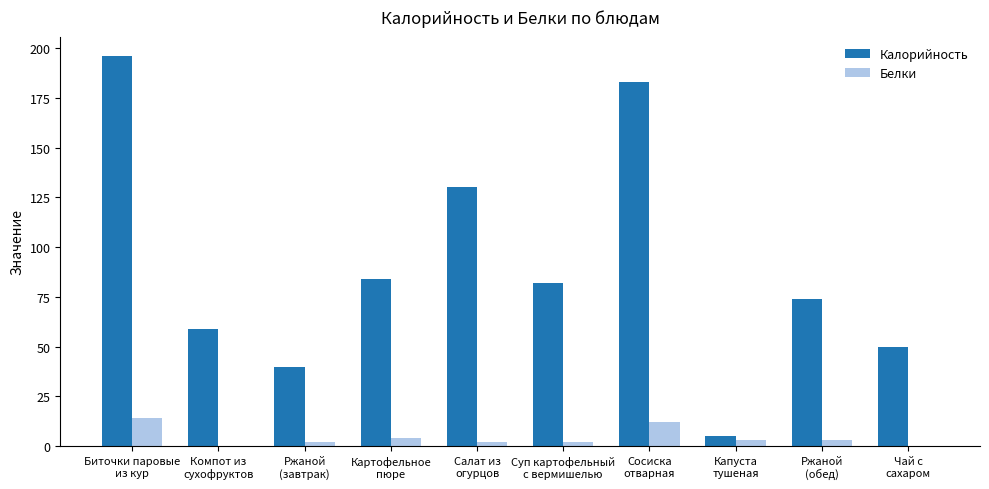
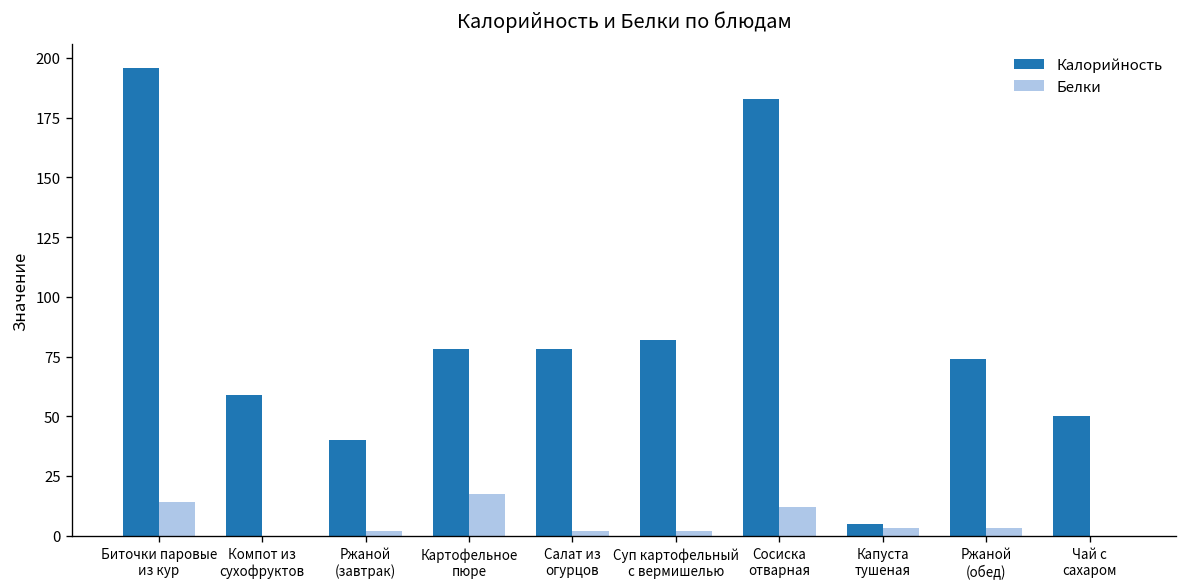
  {
    "Калорийность": {
      "Биточки паровые из кур": 196,
      "Компот из сухофруктов": 59,
      "Ржаной (завтрак)": 40,
-     "Картофельное пюре": 84,
-     "Салат из огурцов": 130,
+     "Картофельное пюре": 78,
+     "Салат из огурцов": 78,
      "Суп картофельный с вермишелью": 82,
      "Сосиска отварная": 183,
      "Капуста тушеная": 5,
      "Ржаной (обед)": 74,
      "Чай с сахаром": 50
    },
    "Белки": {
      "Биточки паровые из кур": 14,
      "Компот из сухофруктов": 0,
      "Ржаной (завтрак)": 2,
-     "Картофельное пюре": 4,
+     "Картофельное пюре": 18,
      "Салат из огурцов": 2,
      "Суп картофельный с вермишелью": 2,
      "Сосиска отварная": 12,
      "Капуста тушеная": 3,
      "Ржаной (обед)": 3,
      "Чай с сахаром": 0
    }
  }
